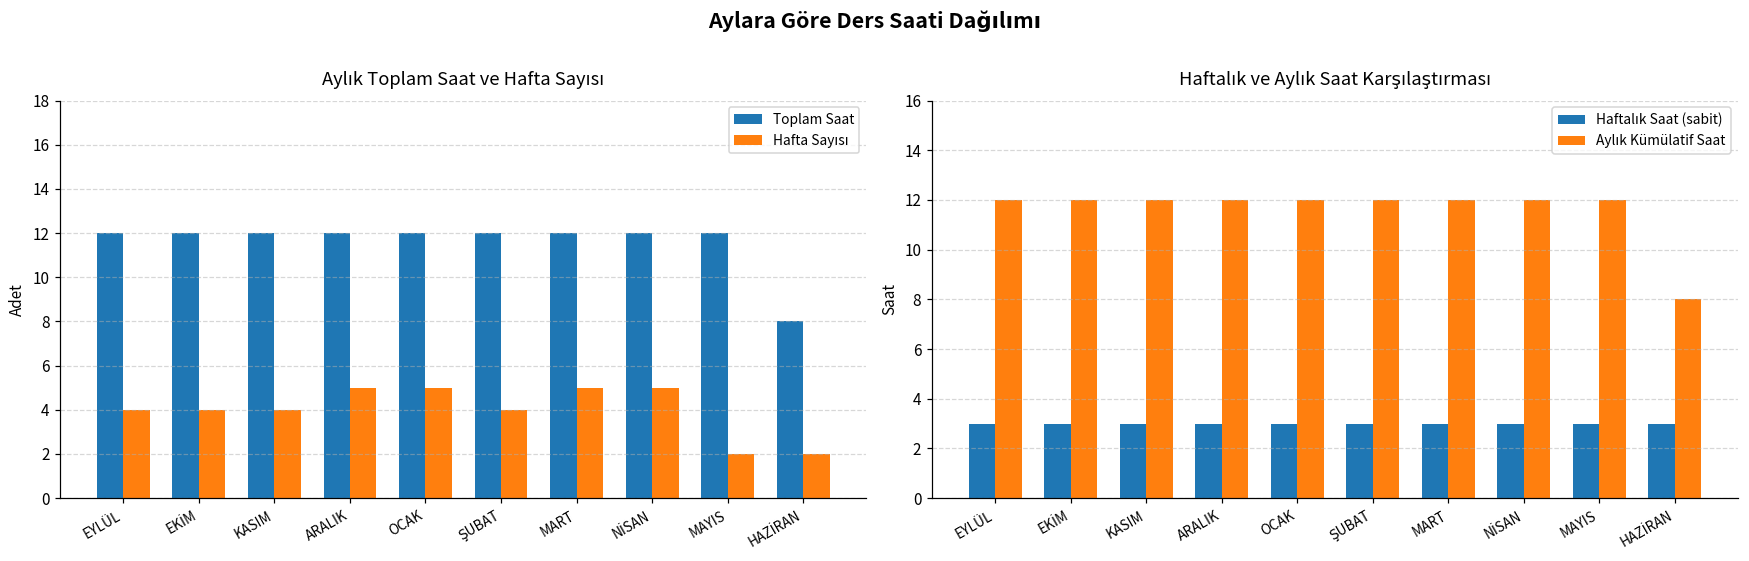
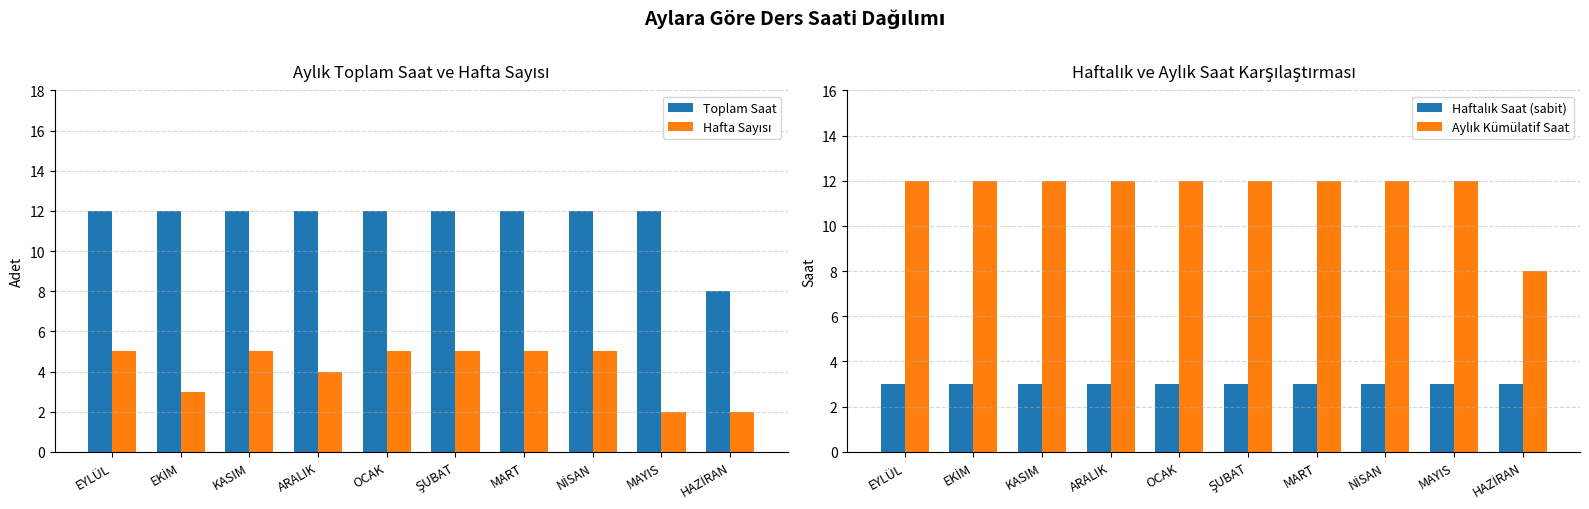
  {
    "Aylık Toplam Saat ve Hafta Sayısı": {
      "Toplam Saat": {
        "EYLÜL": 12,
        "EKİM": 12,
        "KASIM": 12,
        "ARALIK": 12,
        "OCAK": 12,
        "ŞUBAT": 12,
        "MART": 12,
        "NİSAN": 12,
        "MAYIS": 12,
        "HAZİRAN": 8
      },
      "Hafta Sayısı": {
-       "EYLÜL": 4,
-       "EKİM": 4,
-       "KASIM": 4,
-       "ARALIK": 5,
+       "EYLÜL": 5,
+       "EKİM": 3,
+       "KASIM": 5,
+       "ARALIK": 4,
        "OCAK": 5,
-       "ŞUBAT": 4,
+       "ŞUBAT": 5,
        "MART": 5,
        "NİSAN": 5,
        "MAYIS": 2,
        "HAZİRAN": 2
      }
    },
    "Haftalık ve Aylık Saat Karşılaştırması": {
      "Haftalık Saat (sabit)": {
        "EYLÜL": 3.0,
        "EKİM": 3.0,
        "KASIM": 3.0,
        "ARALIK": 3.0,
        "OCAK": 3.0,
        "ŞUBAT": 3.0,
        "MART": 3.0,
        "NİSAN": 3.0,
        "MAYIS": 3.0,
        "HAZİRAN": 3.0
      },
      "Aylık Kümülatif Saat": {
        "EYLÜL": 12.0,
        "EKİM": 12.0,
        "KASIM": 12.0,
        "ARALIK": 12.0,
        "OCAK": 12.0,
        "ŞUBAT": 12.0,
        "MART": 12.0,
        "NİSAN": 12.0,
        "MAYIS": 12.0,
        "HAZİRAN": 8.0
      }
    }
  }
